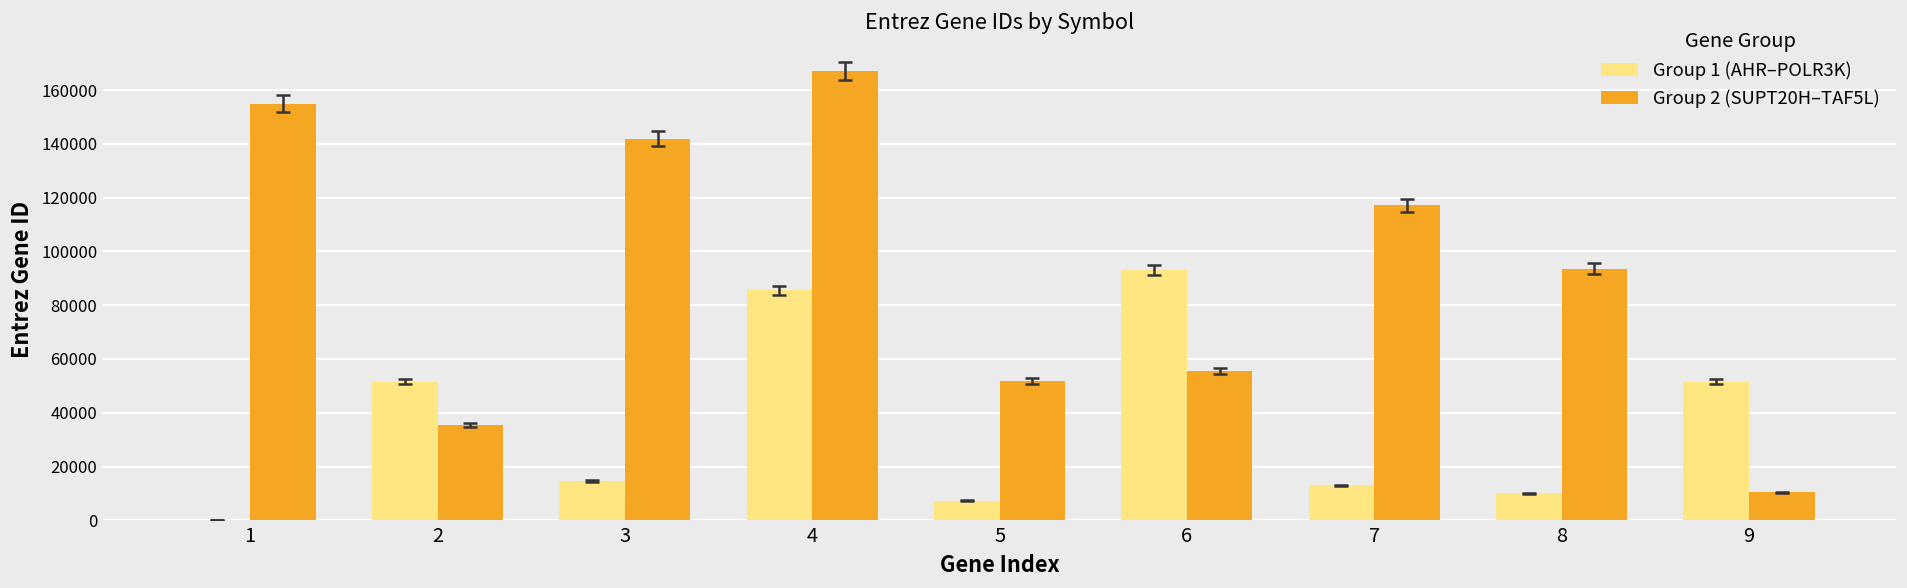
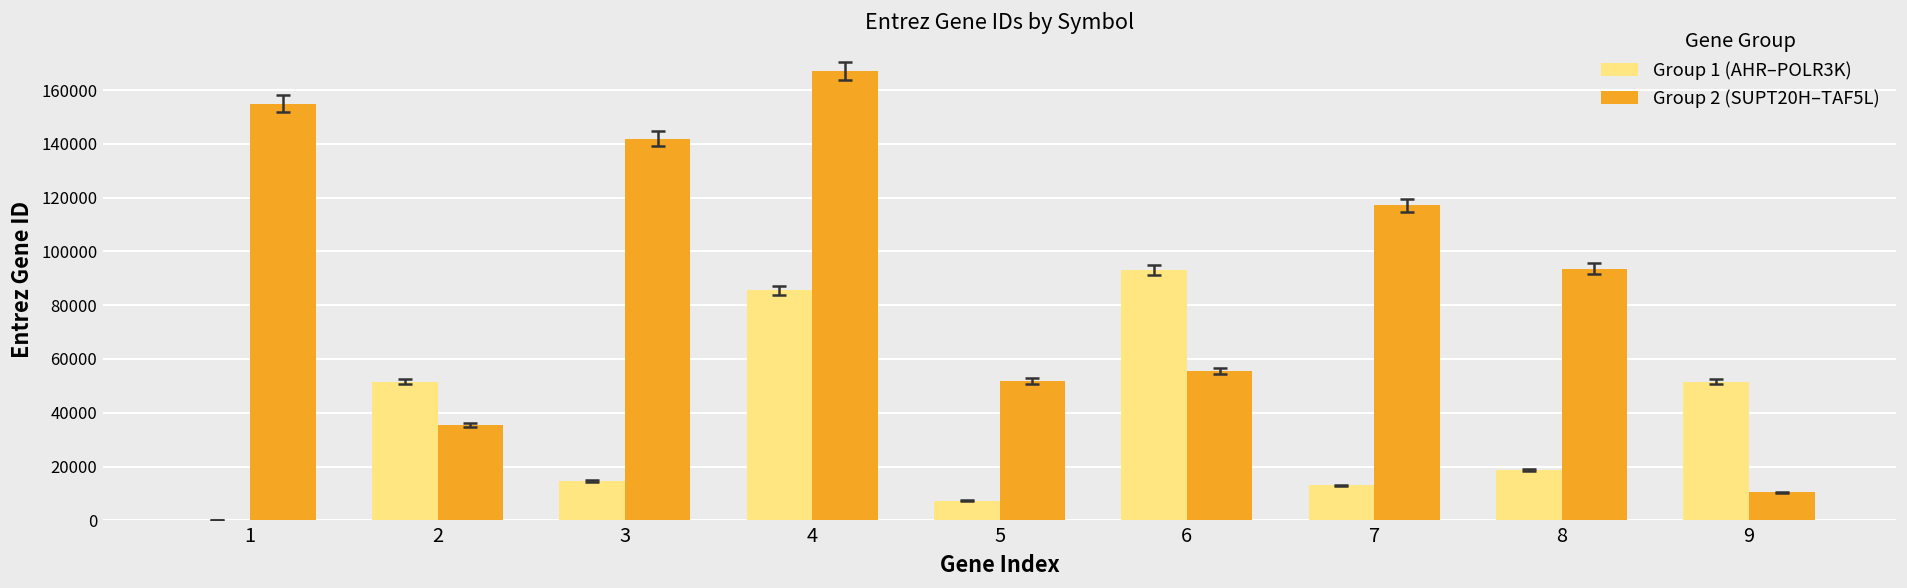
  {
    "Group 1 (AHR–POLR3K)": {
      "2": 52000,
      "3": 15000,
      "4": 85000,
      "5": 7000,
      "6": 93000,
      "7": 13000,
-     "8": 10000,
+     "8": 19000,
      "9": 52000
    },
    "Group 2 (SUPT20H–TAF5L)": {
      "1": 155000,
      "2": 36000,
      "3": 142000,
      "4": 167000,
      "5": 52000,
      "6": 56000,
      "7": 117000,
      "8": 94000,
      "9": 10000
    }
  }
